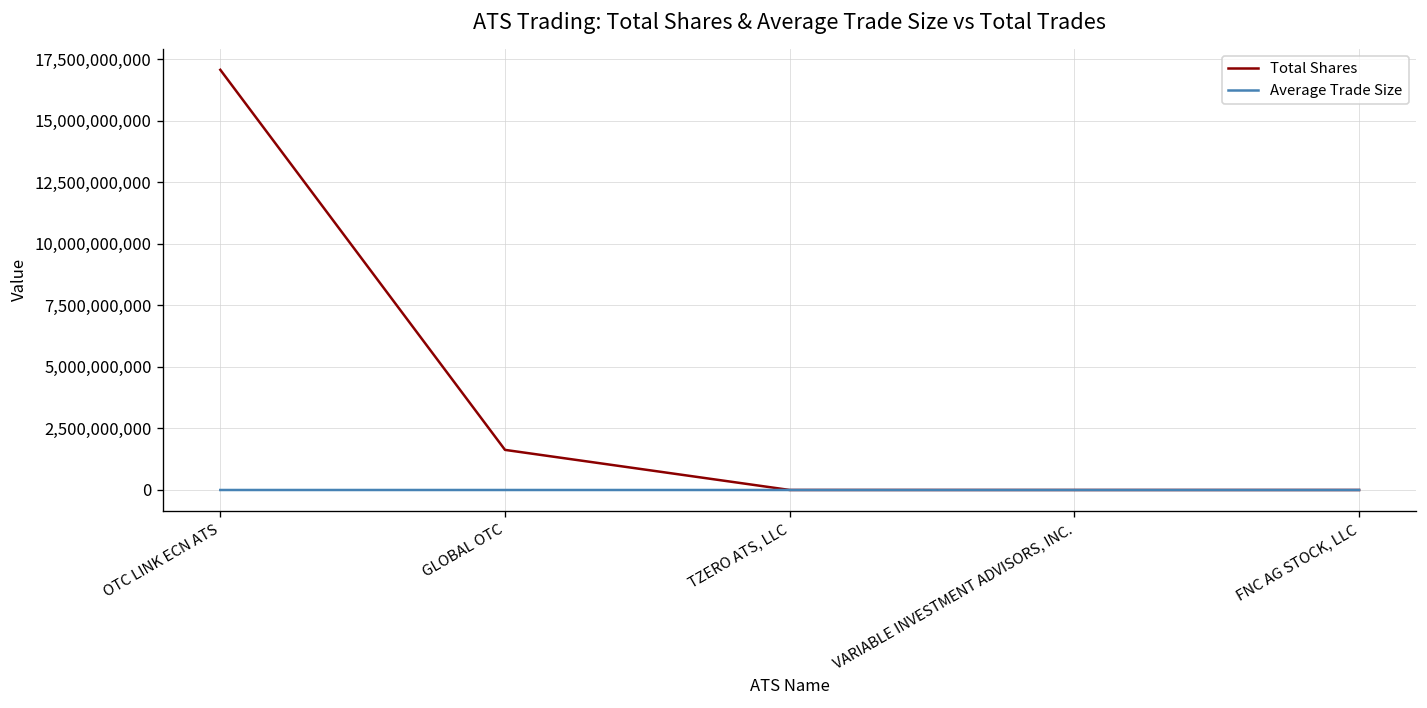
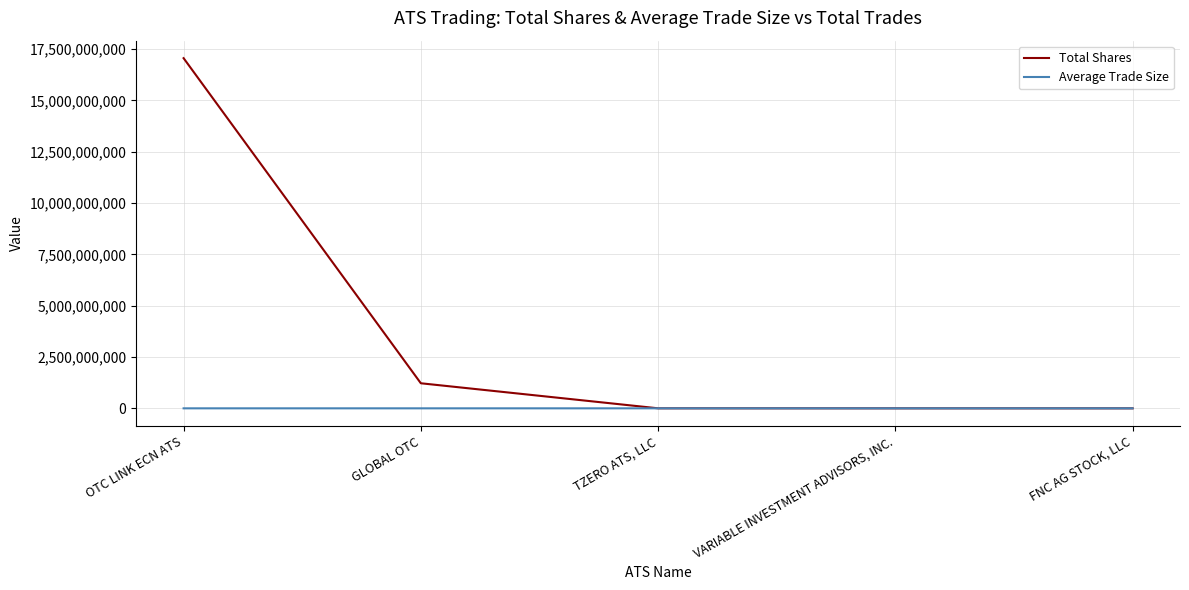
  {
    "Total Shares": {
      "OTC LINK ECN ATS": "17,100,000,000",
-     "GLOBAL OTC": "1,600,000,000"
+     "GLOBAL OTC": "1,200,000,000"
    },
    "Average Trade Size": {
      "OTC LINK ECN ATS": "0",
      "GLOBAL OTC": "0"
    }
  }
